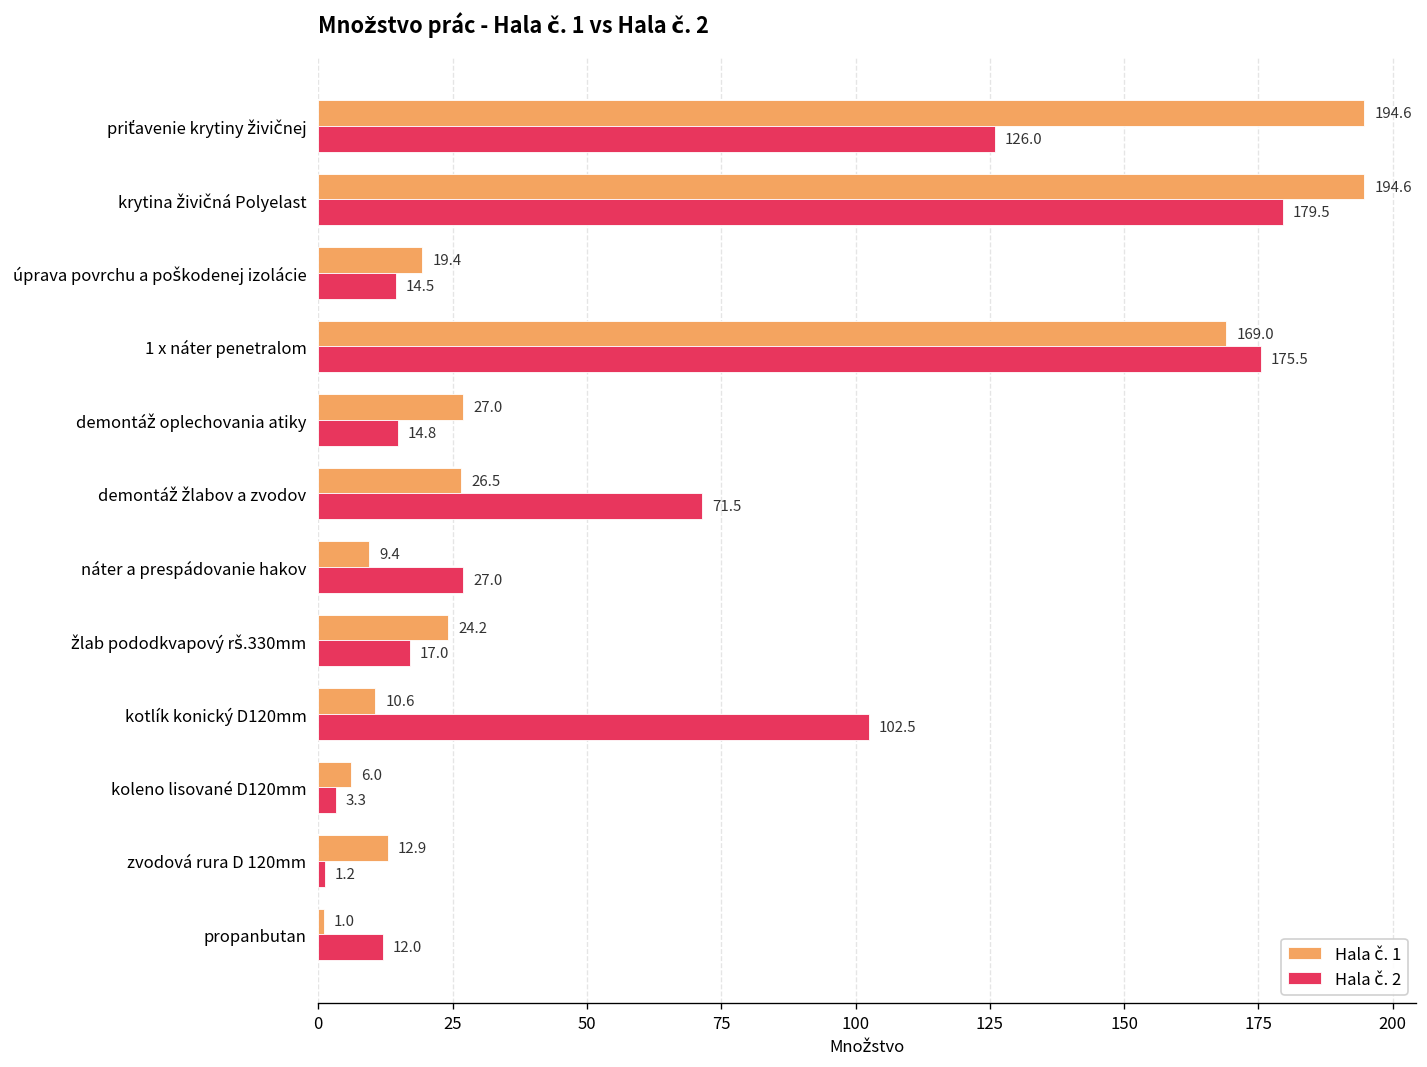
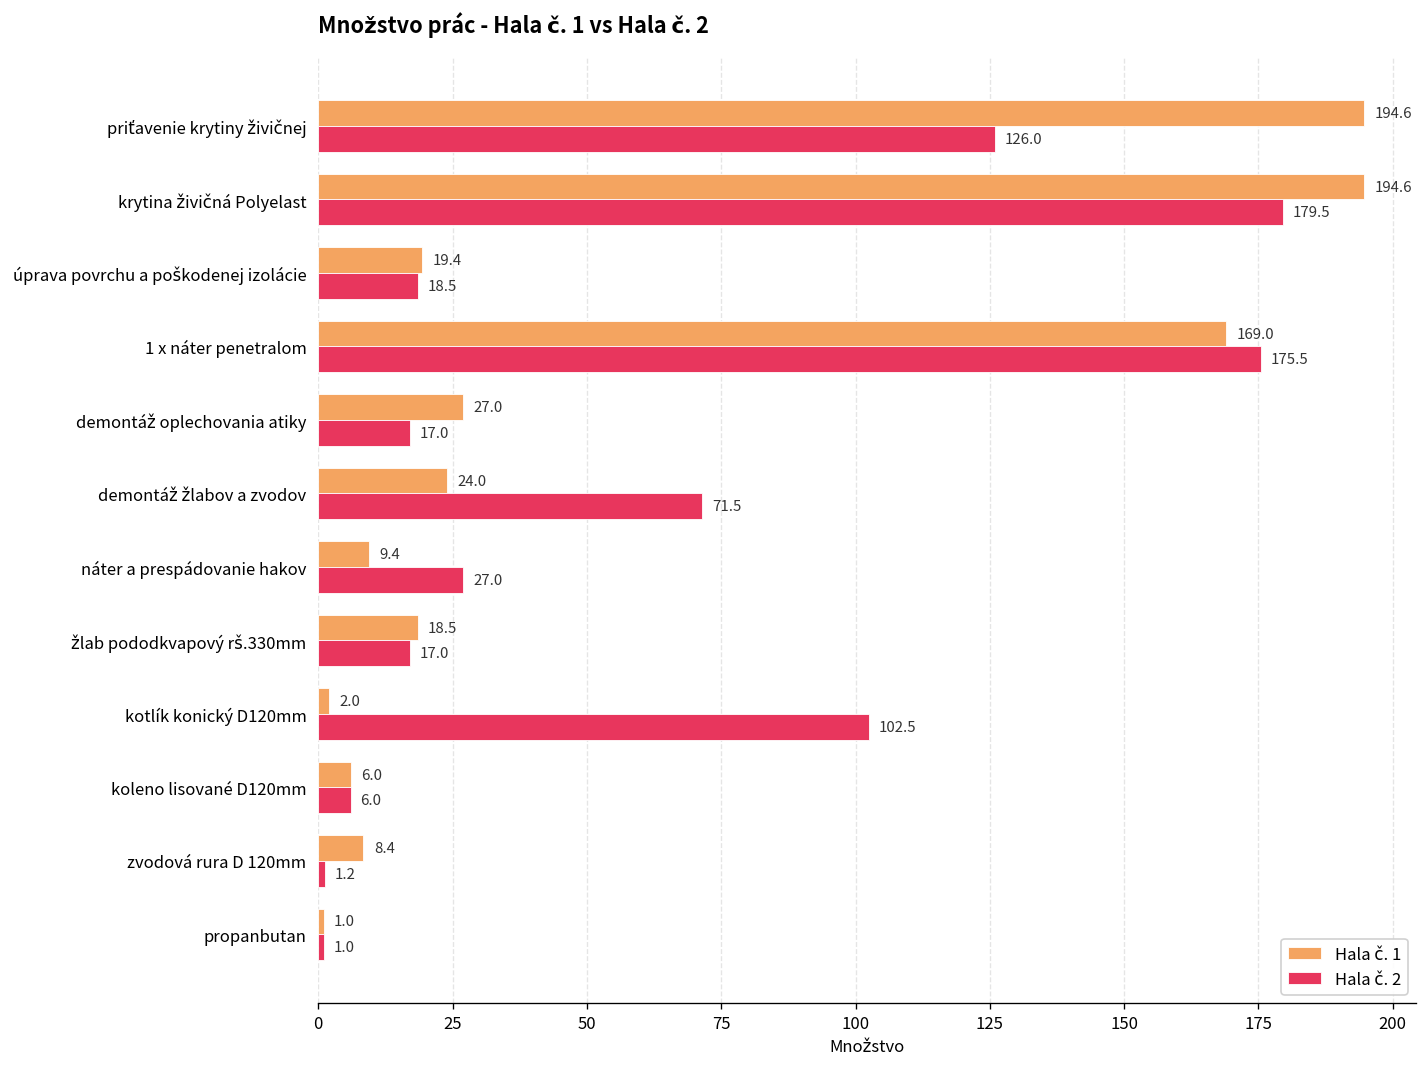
  {
    "Hala č. 1": {
      "priťavenie krytiny živičnej": 194.6,
      "krytina živičná Polyelast": 194.6,
      "úprava povrchu a poškodenej izolácie": 19.4,
      "1 x náter penetralom": 169.0,
      "demontáž oplechovania atiky": 27.0,
-     "demontáž žlabov a zvodov": 26.5,
+     "demontáž žlabov a zvodov": 24.0,
      "náter a prespádovanie hakov": 9.4,
-     "žlab pododkvapový rš.330mm": 24.2,
-     "kotlík konický D120mm": 10.6,
+     "žlab pododkvapový rš.330mm": 18.5,
+     "kotlík konický D120mm": 2.0,
      "koleno lisované D120mm": 6.0,
-     "zvodová rura D 120mm": 12.9,
+     "zvodová rura D 120mm": 8.4,
      "propanbutan": 1.0
    },
    "Hala č. 2": {
      "priťavenie krytiny živičnej": 126.0,
      "krytina živičná Polyelast": 179.5,
-     "úprava povrchu a poškodenej izolácie": 14.5,
+     "úprava povrchu a poškodenej izolácie": 18.5,
      "1 x náter penetralom": 175.5,
-     "demontáž oplechovania atiky": 14.8,
+     "demontáž oplechovania atiky": 17.0,
      "demontáž žlabov a zvodov": 71.5,
      "náter a prespádovanie hakov": 27.0,
      "žlab pododkvapový rš.330mm": 17.0,
      "kotlík konický D120mm": 102.5,
-     "koleno lisované D120mm": 3.3,
+     "koleno lisované D120mm": 6.0,
      "zvodová rura D 120mm": 1.2,
-     "propanbutan": 12.0
+     "propanbutan": 1.0
    }
  }
